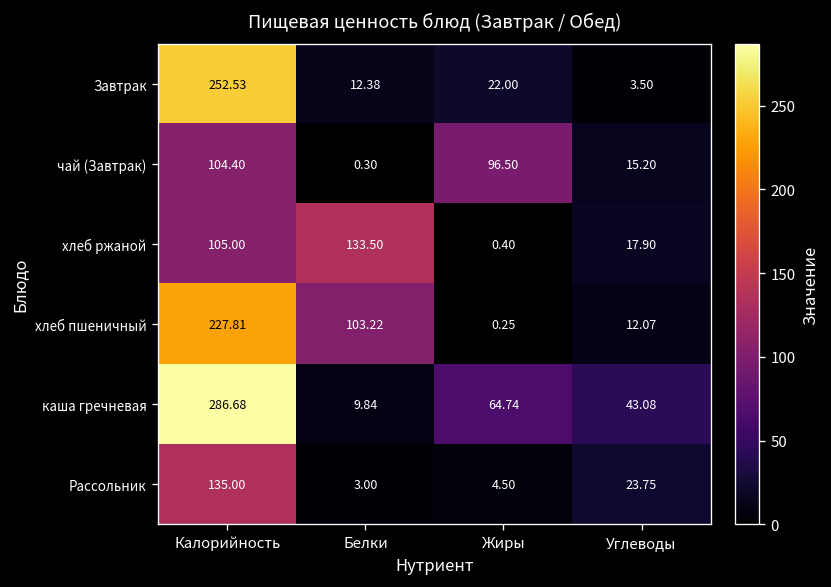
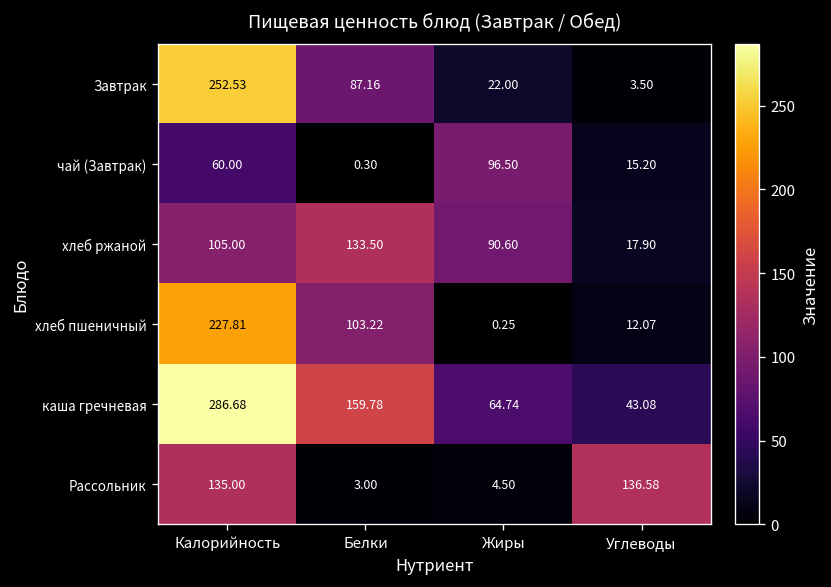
  {
    "Завтрак": {
      "Калорийность": 252.53,
-     "Белки": 12.38,
+     "Белки": 87.16,
      "Жиры": 22.00,
      "Углеводы": 3.50
    },
    "чай (Завтрак)": {
-     "Калорийность": 104.40,
+     "Калорийность": 60.00,
      "Белки": 0.30,
      "Жиры": 96.50,
      "Углеводы": 15.20
    },
    "хлеб ржаной": {
      "Калорийность": 105.00,
      "Белки": 133.50,
-     "Жиры": 0.40,
+     "Жиры": 90.60,
      "Углеводы": 17.90
    },
    "хлеб пшеничный": {
      "Калорийность": 227.81,
      "Белки": 103.22,
      "Жиры": 0.25,
      "Углеводы": 12.07
    },
    "каша гречневая": {
      "Калорийность": 286.68,
-     "Белки": 9.84,
+     "Белки": 159.78,
      "Жиры": 64.74,
      "Углеводы": 43.08
    },
    "Рассольник": {
      "Калорийность": 135.00,
      "Белки": 3.00,
      "Жиры": 4.50,
-     "Углеводы": 23.75
+     "Углеводы": 136.58
    }
  }
